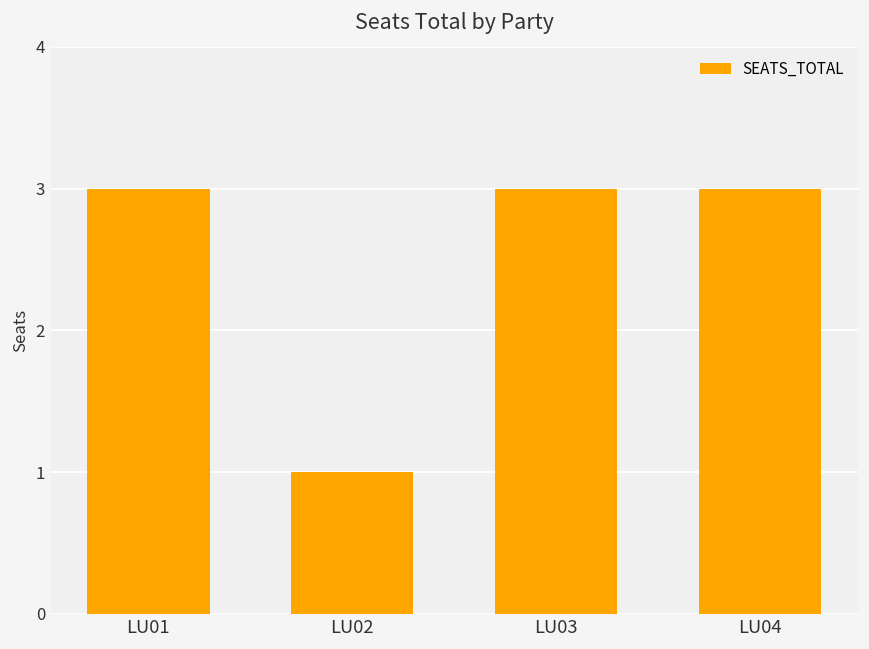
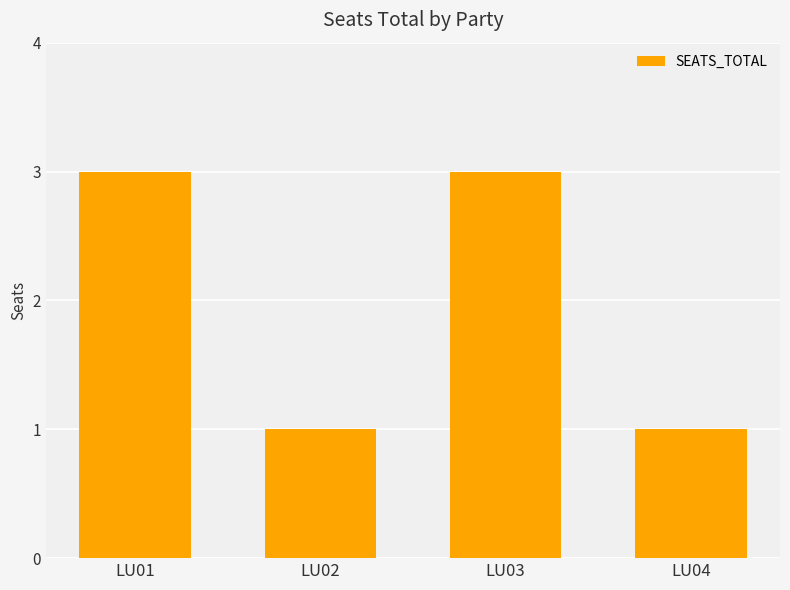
  {
    "LU01": 3,
    "LU02": 1,
    "LU03": 3,
-   "LU04": 3
+   "LU04": 1
  }
